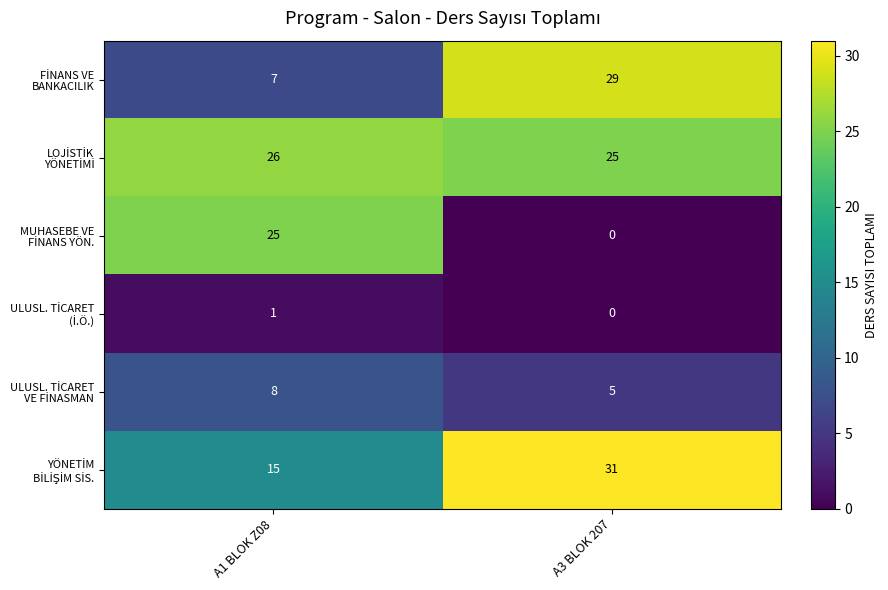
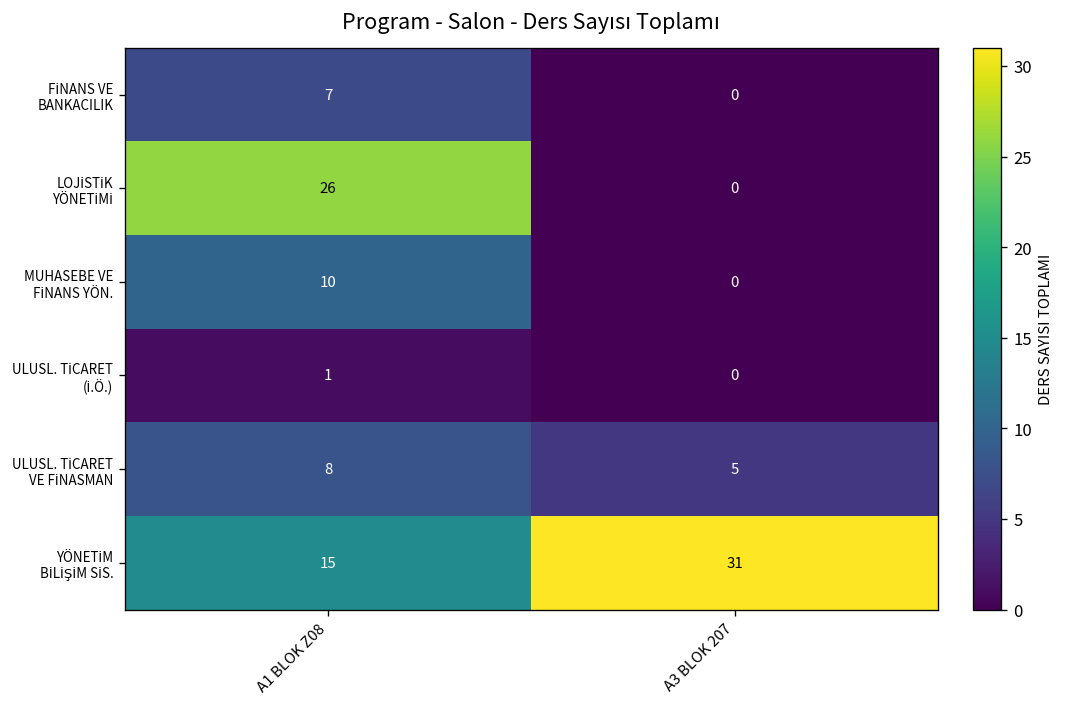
  {
    "FİNANS VE BANKACILIK": {
      "A1 BLOK Z08": 7,
-     "A3 BLOK 207": 29
+     "A3 BLOK 207": 0
    },
    "LOJİSTİK YÖNETİMİ": {
      "A1 BLOK Z08": 26,
-     "A3 BLOK 207": 25
+     "A3 BLOK 207": 0
    },
    "MUHASEBE VE FİNANS YÖN.": {
-     "A1 BLOK Z08": 25,
+     "A1 BLOK Z08": 10,
      "A3 BLOK 207": 0
    },
    "ULUSL. TİCARET (İ.Ö.)": {
      "A1 BLOK Z08": 1,
      "A3 BLOK 207": 0
    },
    "ULUSL. TİCARET VE FİNASMAN": {
      "A1 BLOK Z08": 8,
      "A3 BLOK 207": 5
    },
    "YÖNETİM BİLİŞİM SİS.": {
      "A1 BLOK Z08": 15,
      "A3 BLOK 207": 31
    }
  }
